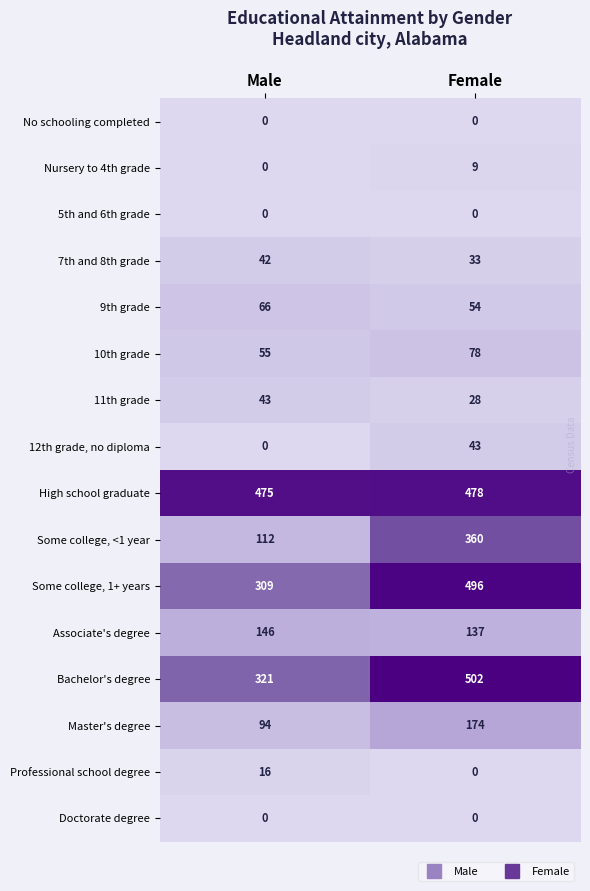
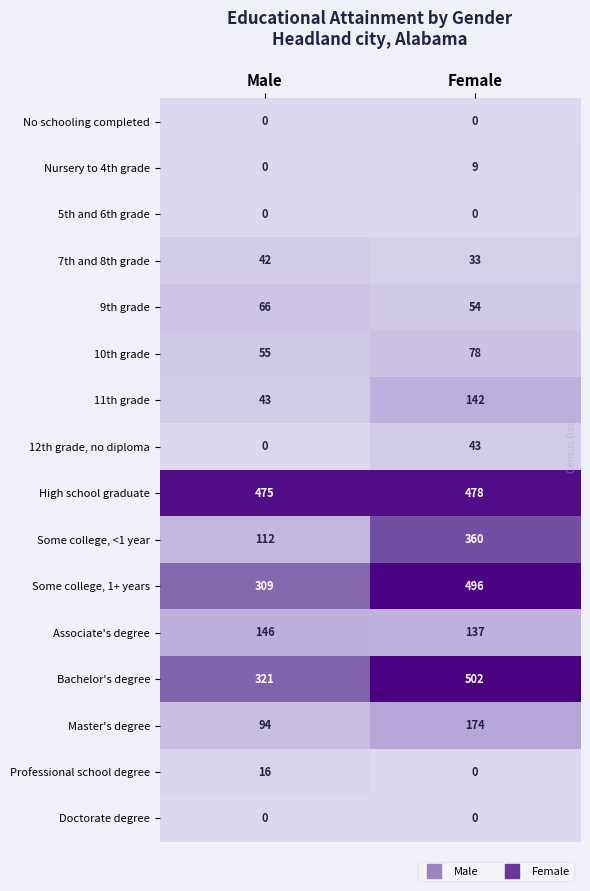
  {
    "No schooling completed": {
      "Male": 0,
      "Female": 0
    },
    "Nursery to 4th grade": {
      "Male": 0,
      "Female": 9
    },
    "5th and 6th grade": {
      "Male": 0,
      "Female": 0
    },
    "7th and 8th grade": {
      "Male": 42,
      "Female": 33
    },
    "9th grade": {
      "Male": 66,
      "Female": 54
    },
    "10th grade": {
      "Male": 55,
      "Female": 78
    },
    "11th grade": {
      "Male": 43,
-     "Female": 28
+     "Female": 142
    },
    "12th grade, no diploma": {
      "Male": 0,
      "Female": 43
    },
    "High school graduate": {
      "Male": 475,
      "Female": 478
    },
    "Some college, <1 year": {
      "Male": 112,
      "Female": 360
    },
    "Some college, 1+ years": {
      "Male": 309,
      "Female": 496
    },
    "Associate's degree": {
      "Male": 146,
      "Female": 137
    },
    "Bachelor's degree": {
      "Male": 321,
      "Female": 502
    },
    "Master's degree": {
      "Male": 94,
      "Female": 174
    },
    "Professional school degree": {
      "Male": 16,
      "Female": 0
    },
    "Doctorate degree": {
      "Male": 0,
      "Female": 0
    }
  }
